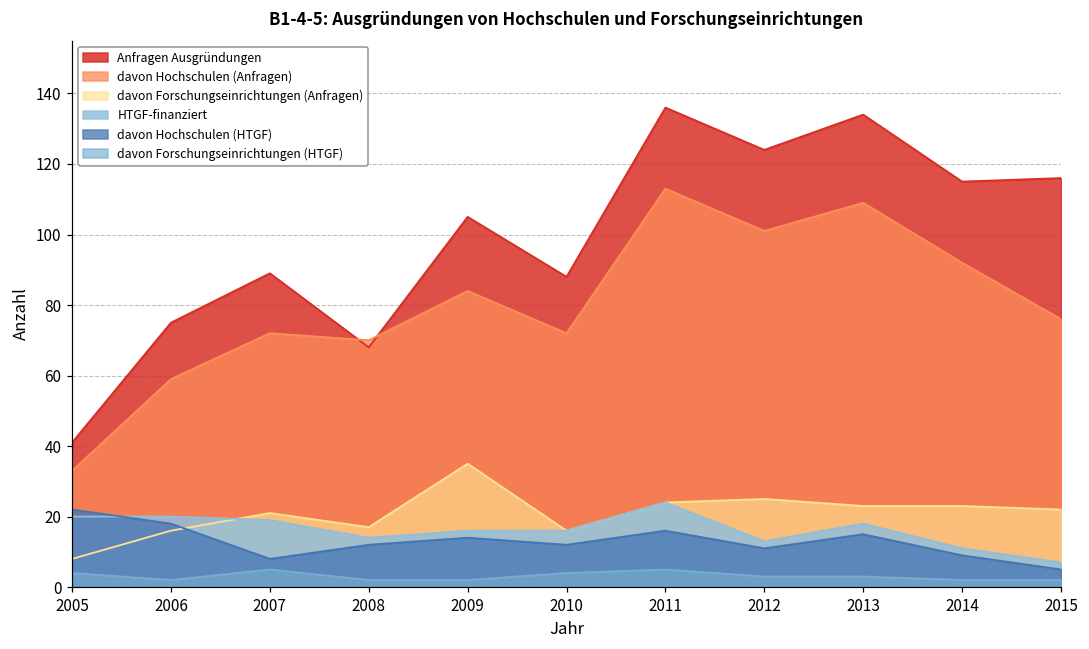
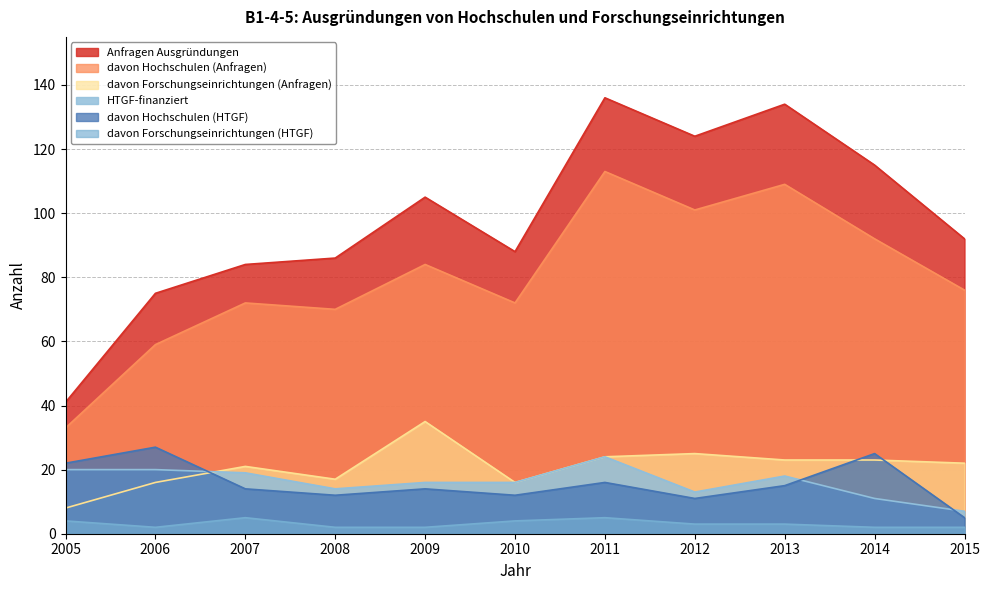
  {
    "Anfragen Ausgründungen": {
      "2005": 41,
      "2006": 75,
-     "2007": 89,
-     "2008": 68,
+     "2007": 84,
+     "2008": 86,
      "2009": 105,
      "2010": 88,
      "2011": 136,
      "2012": 124,
      "2013": 134,
      "2014": 115,
-     "2015": 116
+     "2015": 92
    },
    "davon Hochschulen (Anfragen)": {
      "2005": 33,
      "2006": 59,
      "2007": 72,
      "2008": 70,
      "2009": 84,
      "2010": 72,
      "2011": 113,
      "2012": 101,
      "2013": 109,
      "2014": 92,
      "2015": 76
    },
    "davon Forschungseinrichtungen (Anfragen)": {
      "2005": 8,
      "2006": 16,
      "2007": 21,
      "2008": 17,
      "2009": 35,
      "2012": 25,
      "2013": 23,
      "2014": 23,
      "2015": 22
    },
    "davon Hochschulen (HTGF)": {
      "2005": 22,
-     "2006": 18,
-     "2007": 8,
+     "2006": 27,
+     "2007": 14,
      "2008": 12,
      "2009": 14,
      "2010": 12,
      "2011": 16,
      "2012": 11,
      "2013": 15,
-     "2014": 9,
+     "2014": 25,
      "2015": 5
    }
  }
